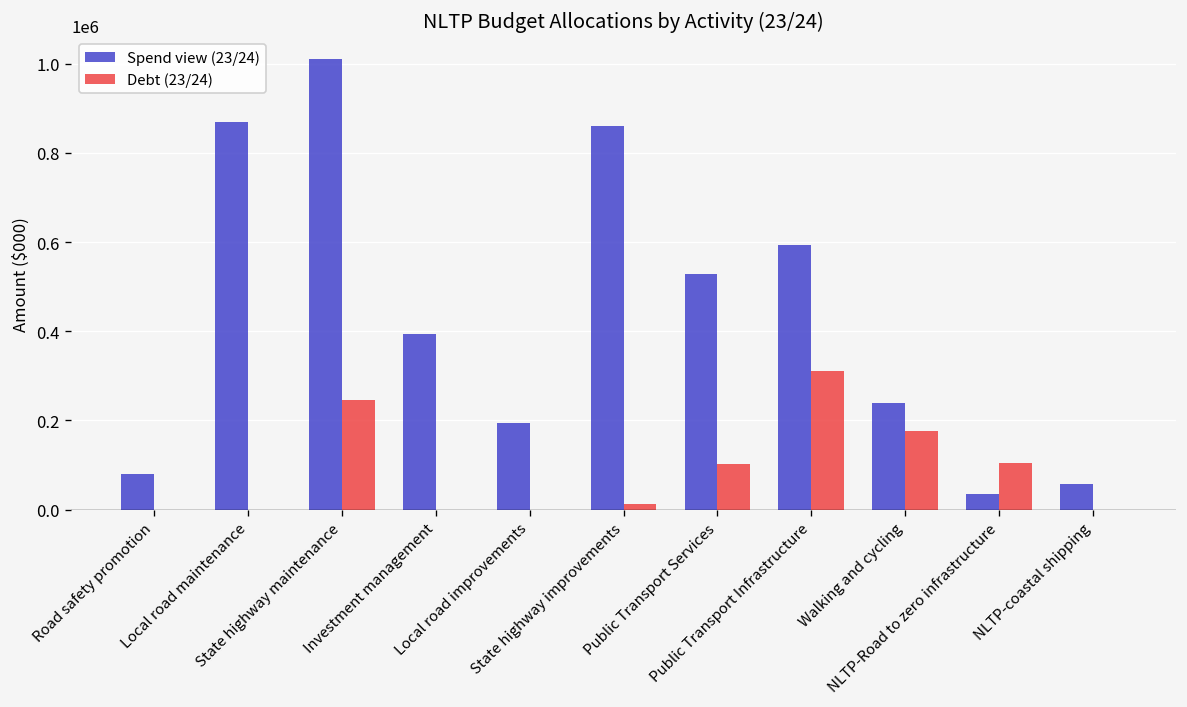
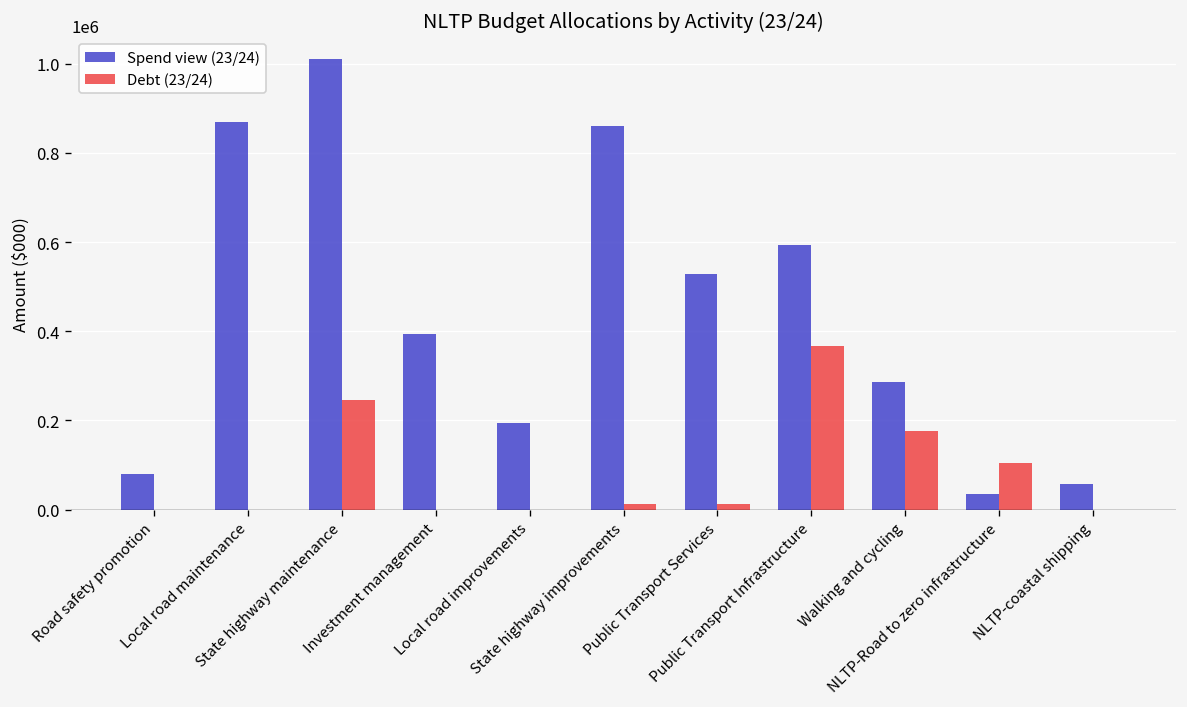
  {
    "Spend view (23/24)": {
      "Road safety promotion": 80000,
      "Local road maintenance": 870000,
      "State highway maintenance": 1010000,
      "Investment management": 390000,
      "Local road improvements": 200000,
      "State highway improvements": 860000,
      "Public Transport Services": 530000,
      "Public Transport Infrastructure": 590000,
-     "Walking and cycling": 240000,
+     "Walking and cycling": 290000,
      "NLTP-Road to zero infrastructure": 40000,
      "NLTP-coastal shipping": 60000
    },
    "Debt (23/24)": {
      "Road safety promotion": 0,
      "Local road maintenance": 0,
      "State highway maintenance": 250000,
      "Investment management": 0,
      "Local road improvements": 0,
      "State highway improvements": 10000,
-     "Public Transport Services": 100000,
-     "Public Transport Infrastructure": 310000,
+     "Public Transport Services": 10000,
+     "Public Transport Infrastructure": 370000,
      "Walking and cycling": 180000,
      "NLTP-Road to zero infrastructure": 100000,
      "NLTP-coastal shipping": 0
    }
  }
